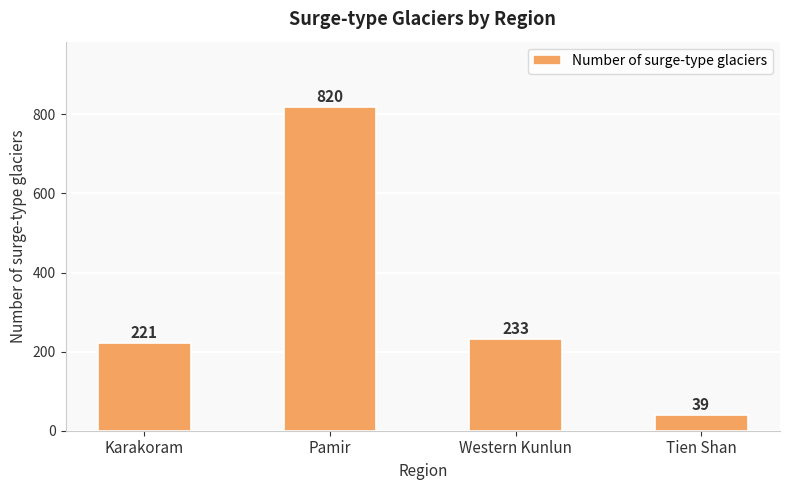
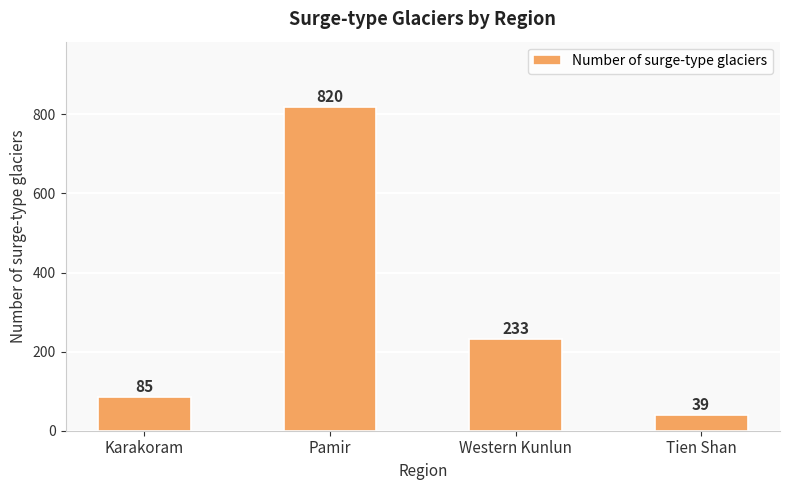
  {
-   "Karakoram": 221,
+   "Karakoram": 85,
    "Pamir": 820,
    "Western Kunlun": 233,
    "Tien Shan": 39
  }
